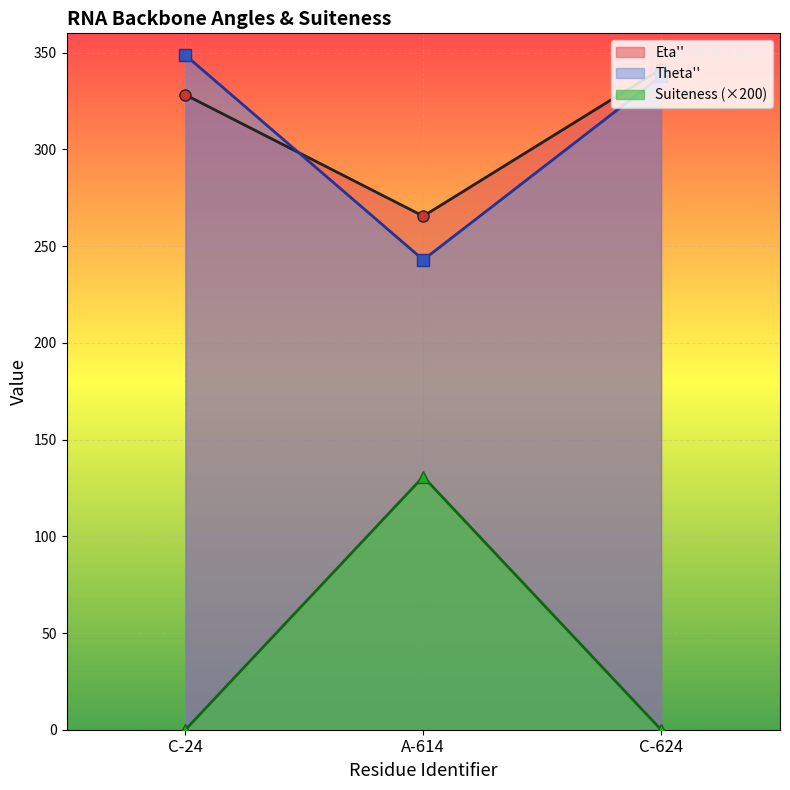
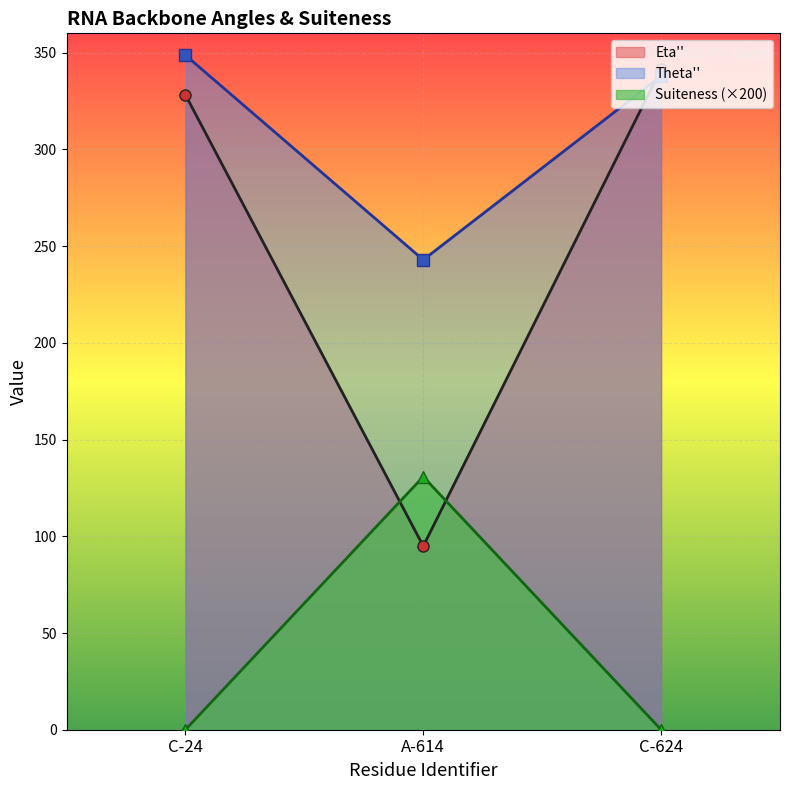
  {
    "Eta''": {
      "C-24": 328,
-     "A-614": 266
+     "A-614": 95
    },
    "Theta''": {
      "C-24": 349,
      "A-614": 243
    },
    "Suiteness (×200)": {
      "C-24": 0,
      "A-614": 131,
      "C-624": 0
    }
  }
